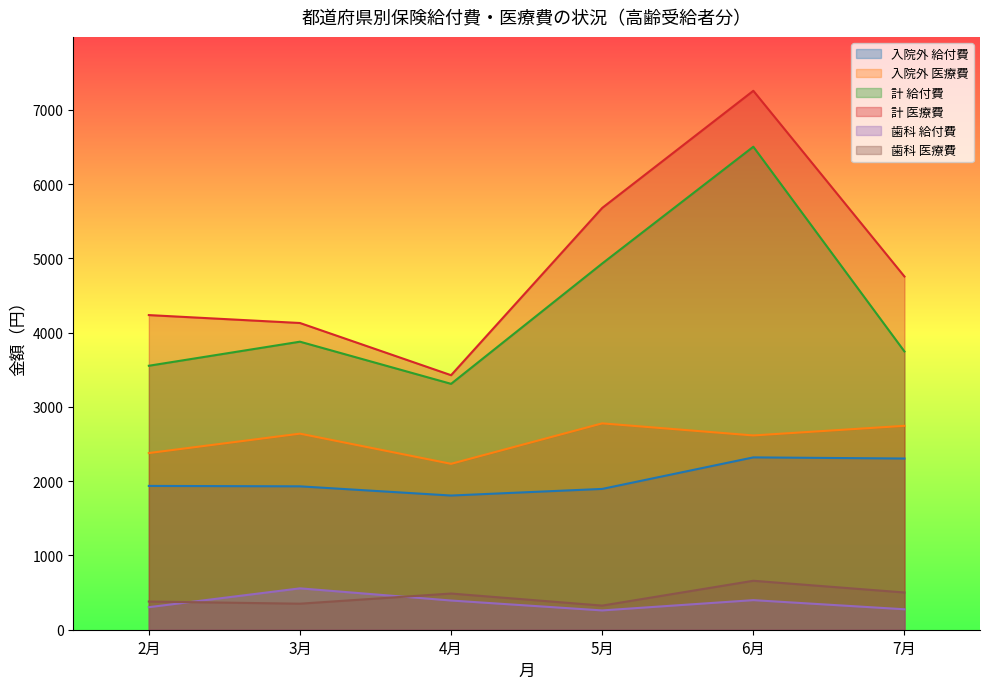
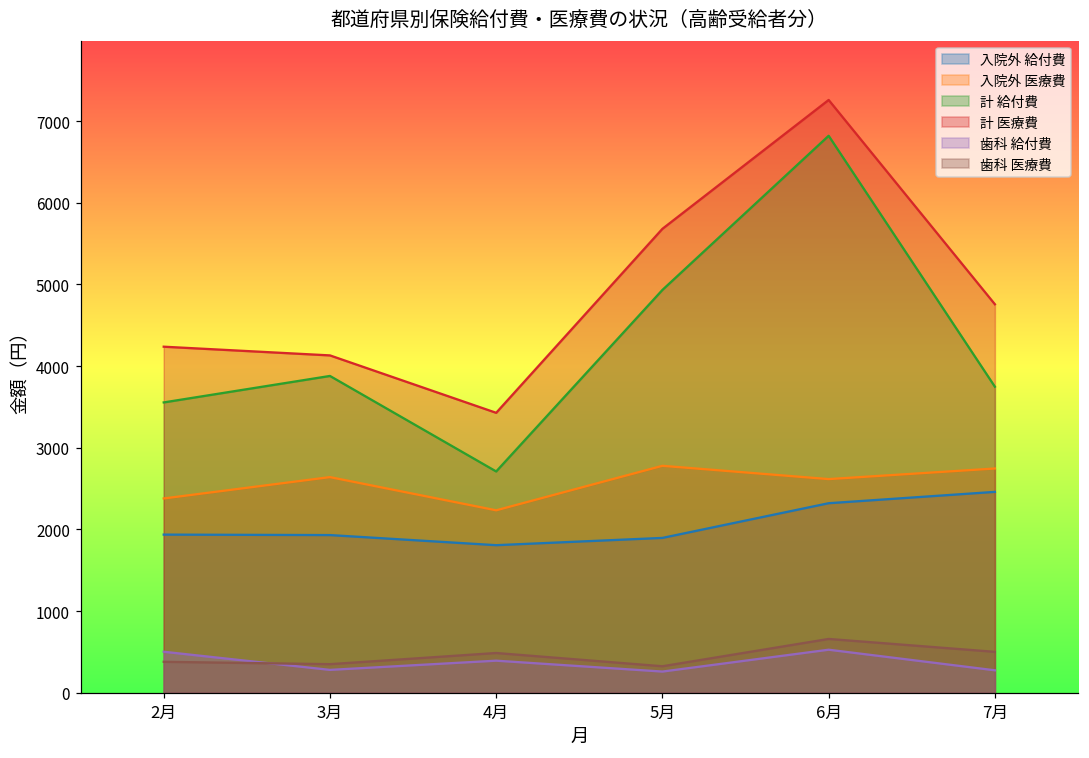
  {
    "入院外 給付費": {
      "2月": 1900,
      "3月": 1900,
      "4月": 1800,
      "5月": 1900,
      "6月": 2300,
-     "7月": 2300
+     "7月": 2500
    },
    "計 給付費": {
      "2月": 3600,
      "3月": 3900,
-     "4月": 3300,
+     "4月": 2700,
      "5月": 4900,
-     "6月": 6500,
+     "6月": 6800,
      "7月": 3700
    },
    "歯科 給付費": {
-     "2月": 300,
-     "3月": 600,
+     "2月": 500,
+     "3月": 300,
      "4月": 400,
      "5月": 300,
-     "6月": 400,
+     "6月": 500,
      "7月": 300
    }
  }
